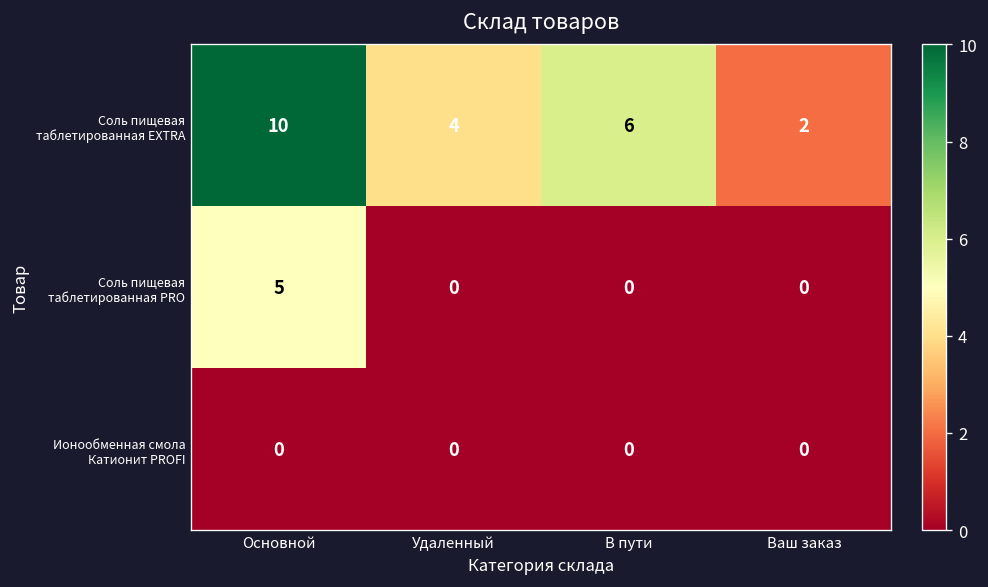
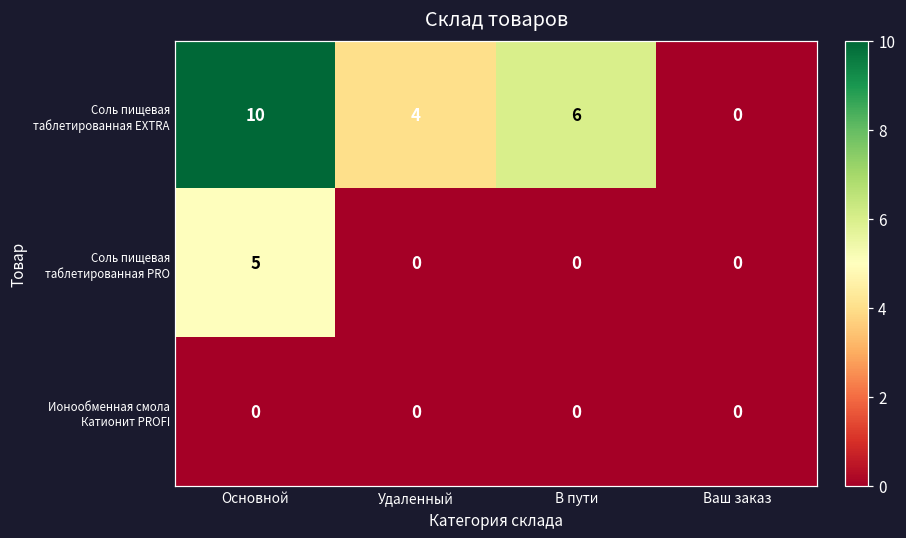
  {
    "Соль пищевая таблетированная EXTRA": {
      "Основной": 10,
      "Удаленный": 4,
      "В пути": 6,
-     "Ваш заказ": 2
+     "Ваш заказ": 0
    },
    "Соль пищевая таблетированная PRO": {
      "Основной": 5,
      "Удаленный": 0,
      "В пути": 0,
      "Ваш заказ": 0
    },
    "Ионообменная смола Катионит PROFI": {
      "Основной": 0,
      "Удаленный": 0,
      "В пути": 0,
      "Ваш заказ": 0
    }
  }
